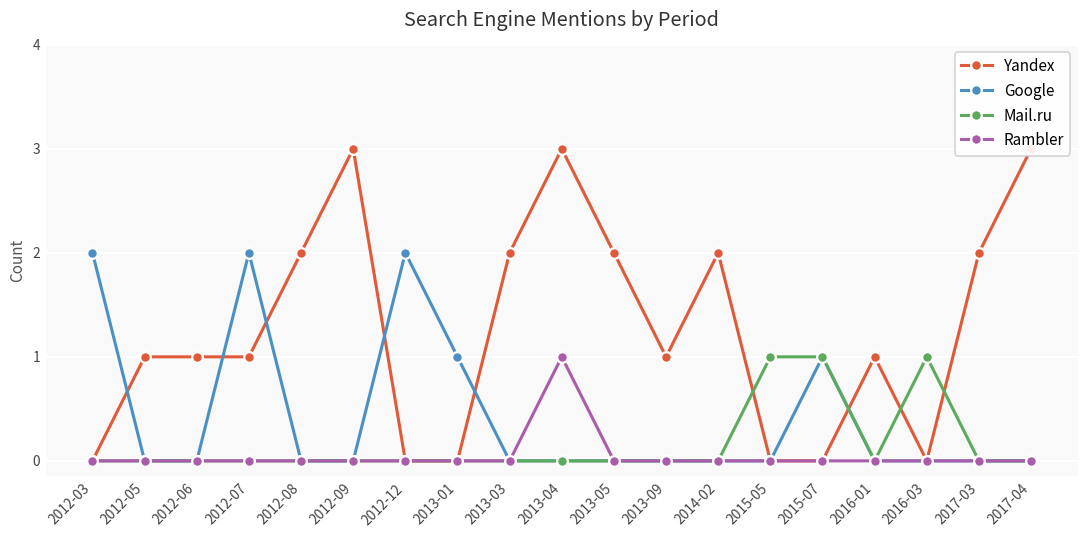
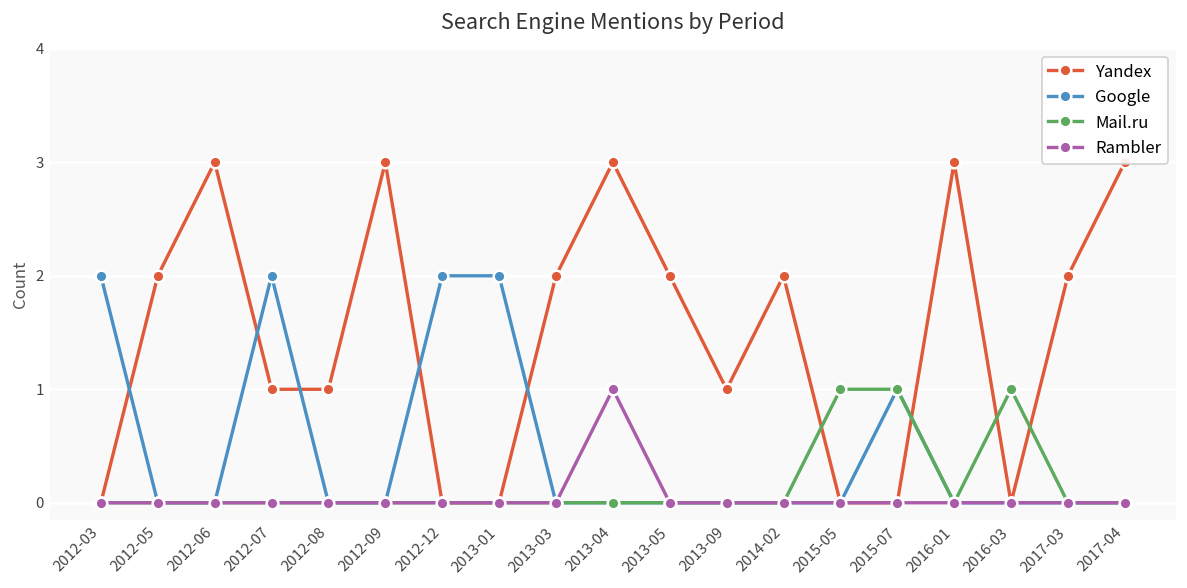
  {
    "Yandex": {
-     "2012-05": 1,
-     "2012-06": 1,
+     "2012-05": 2,
+     "2012-06": 3,
      "2012-07": 1,
-     "2012-08": 2,
+     "2012-08": 1,
      "2012-09": 3,
      "2013-03": 2,
      "2013-04": 3,
      "2013-05": 2,
      "2013-09": 1,
      "2014-02": 2,
-     "2016-01": 1,
+     "2016-01": 3,
      "2017-03": 2
    },
    "Google": {
      "2012-03": 2,
      "2012-07": 2,
      "2012-12": 2,
-     "2013-01": 1
+     "2013-01": 2
    },
    "Mail.ru": {
      "2015-05": 1,
      "2016-03": 1
    },
    "Rambler": {
      "2013-04": 1
    }
  }
